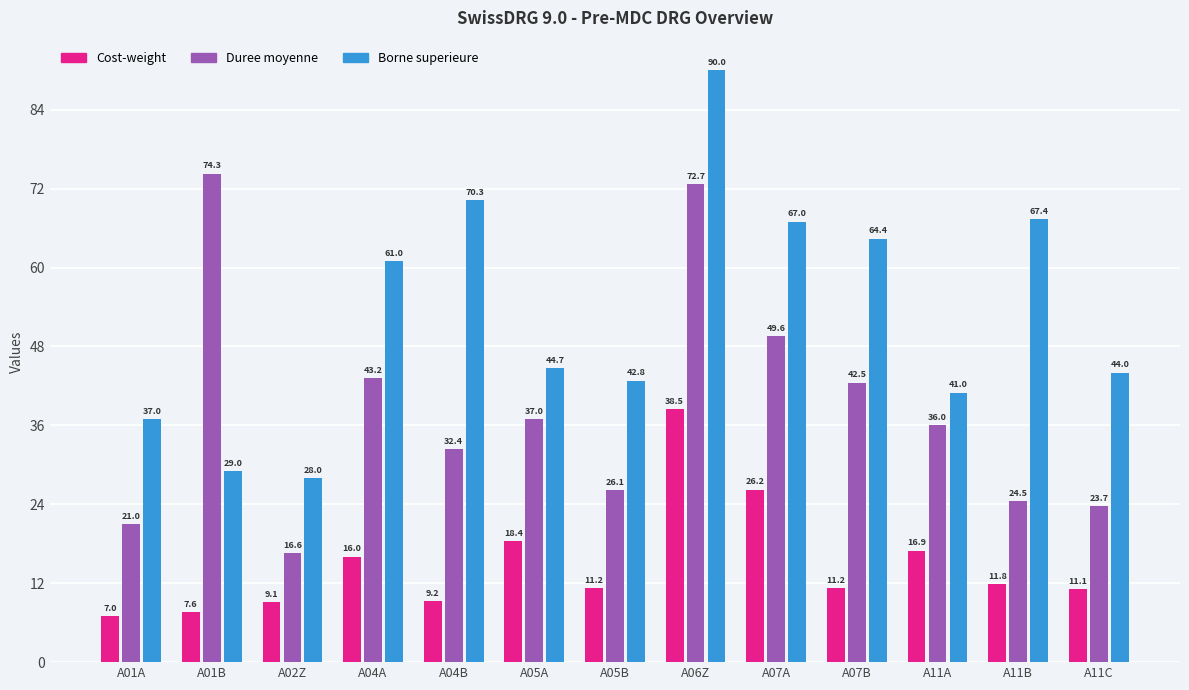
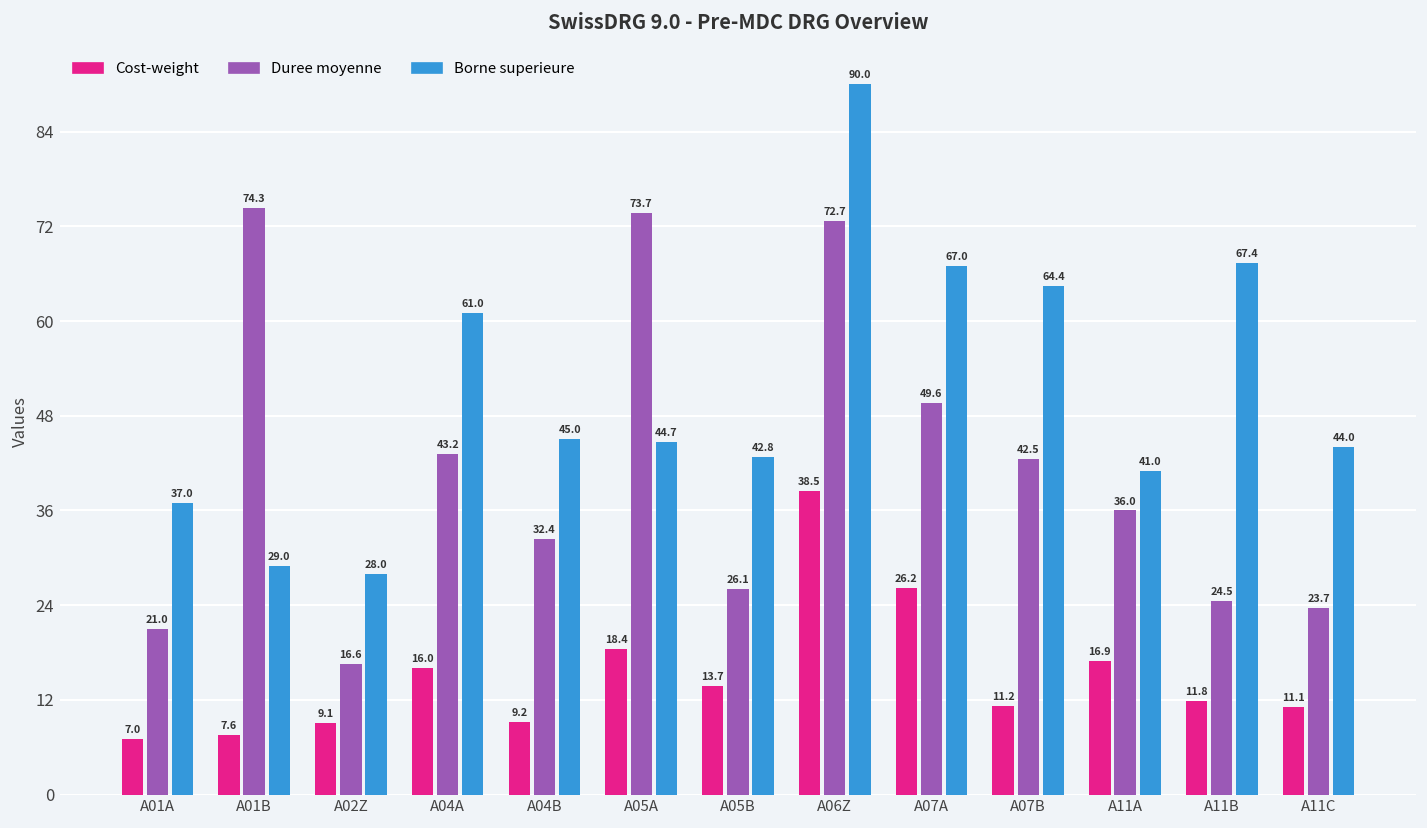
  {
    "Cost-weight": {
      "A01A": 7.0,
      "A01B": 7.6,
      "A02Z": 9.1,
      "A04A": 16.0,
      "A04B": 9.2,
      "A05A": 18.4,
-     "A05B": 11.2,
+     "A05B": 13.7,
      "A06Z": 38.5,
      "A07A": 26.2,
      "A07B": 11.2,
      "A11A": 16.9,
      "A11B": 11.8,
      "A11C": 11.1
    },
    "Duree moyenne": {
      "A01A": 21.0,
      "A01B": 74.3,
      "A02Z": 16.6,
      "A04A": 43.2,
      "A04B": 32.4,
-     "A05A": 37.0,
+     "A05A": 73.7,
      "A05B": 26.1,
      "A06Z": 72.7,
      "A07A": 49.6,
      "A07B": 42.5,
      "A11A": 36.0,
      "A11B": 24.5,
      "A11C": 23.7
    },
    "Borne superieure": {
      "A01A": 37.0,
      "A01B": 29.0,
      "A02Z": 28.0,
      "A04A": 61.0,
-     "A04B": 70.3,
+     "A04B": 45.0,
      "A05A": 44.7,
      "A05B": 42.8,
      "A06Z": 90.0,
      "A07A": 67.0,
      "A07B": 64.4,
      "A11A": 41.0,
      "A11B": 67.4,
      "A11C": 44.0
    }
  }
